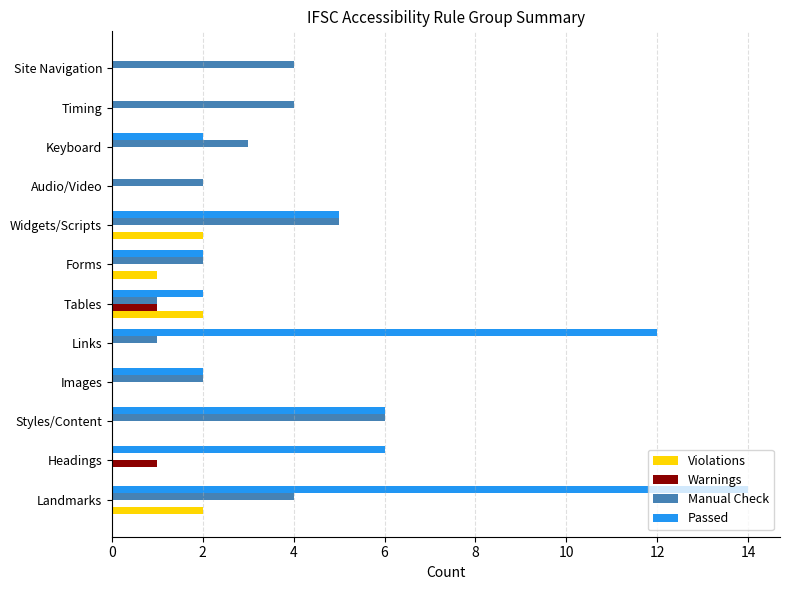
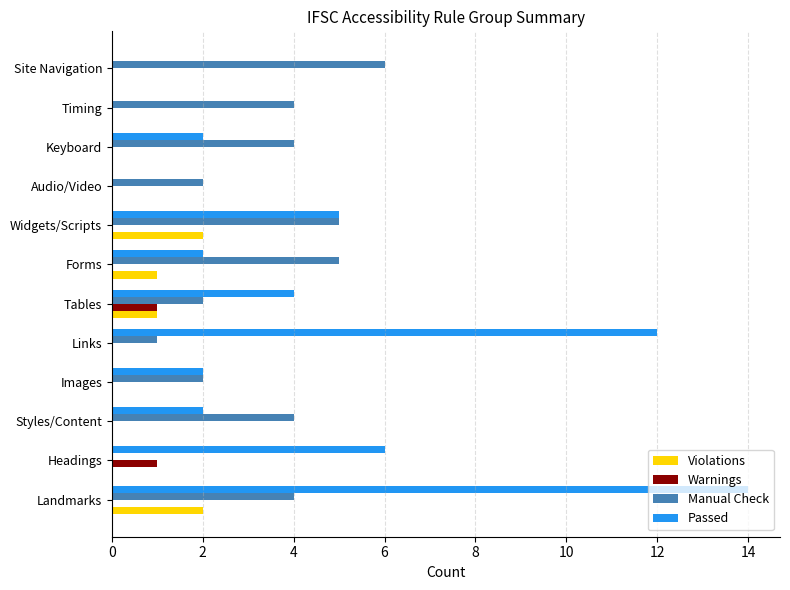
  {
    "Violations": {
      "Site Navigation": 0,
      "Timing": 0,
      "Keyboard": 0,
      "Audio/Video": 0,
      "Widgets/Scripts": 2,
      "Forms": 1,
-     "Tables": 2,
+     "Tables": 1,
      "Links": 0,
      "Images": 0,
      "Styles/Content": 0,
      "Headings": 0,
      "Landmarks": 2
    },
    "Warnings": {
      "Site Navigation": 0,
      "Timing": 0,
      "Keyboard": 0,
      "Audio/Video": 0,
      "Widgets/Scripts": 0,
      "Forms": 0,
      "Tables": 1,
      "Links": 0,
      "Images": 0,
      "Styles/Content": 0,
      "Headings": 1,
      "Landmarks": 0
    },
    "Manual Check": {
-     "Site Navigation": 4,
+     "Site Navigation": 6,
      "Timing": 4,
-     "Keyboard": 3,
+     "Keyboard": 4,
      "Audio/Video": 2,
      "Widgets/Scripts": 5,
-     "Forms": 2,
-     "Tables": 1,
+     "Forms": 5,
+     "Tables": 2,
      "Links": 1,
      "Images": 2,
-     "Styles/Content": 6,
+     "Styles/Content": 4,
      "Headings": 0,
      "Landmarks": 4
    },
    "Passed": {
      "Site Navigation": 0,
      "Timing": 0,
      "Keyboard": 2,
      "Audio/Video": 0,
      "Widgets/Scripts": 5,
      "Forms": 2,
-     "Tables": 2,
+     "Tables": 4,
      "Links": 12,
      "Images": 2,
-     "Styles/Content": 6,
+     "Styles/Content": 2,
      "Headings": 6
    }
  }
